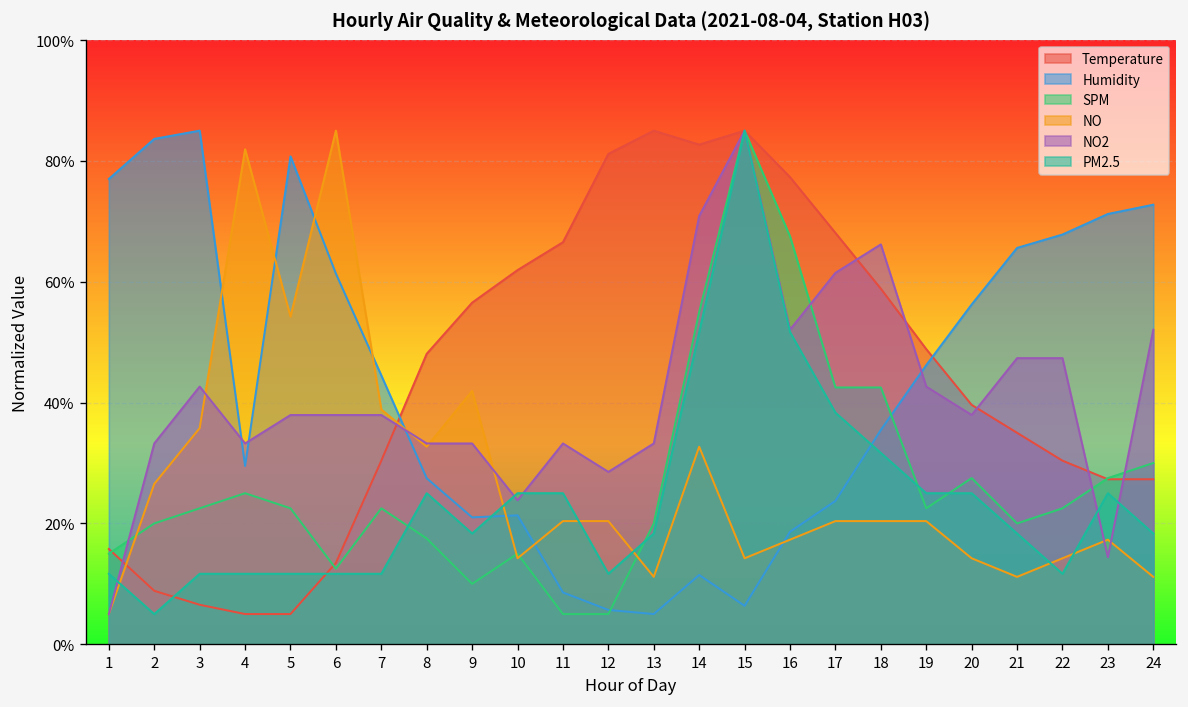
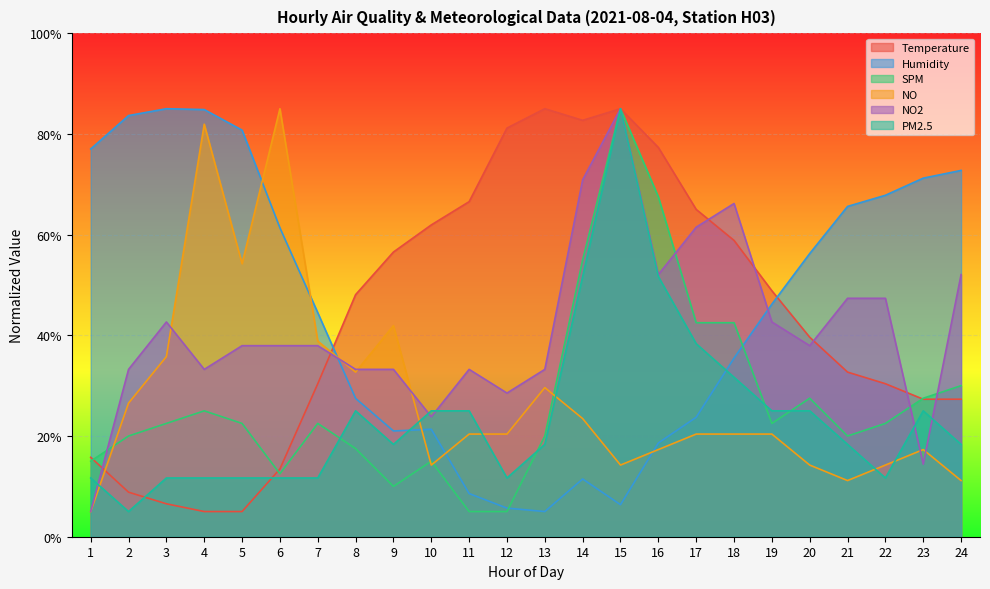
  {
    "Temperature": {
      "1": "16%",
      "2": "9%",
      "3": "7%",
      "4": "5%",
      "5": "5%",
      "6": "13%",
      "7": "30%",
      "8": "48%",
      "9": "57%",
      "10": "62%",
      "11": "67%",
      "12": "81%",
      "13": "85%",
      "14": "83%",
      "16": "77%",
-     "17": "68%",
+     "17": "65%",
      "18": "59%",
      "19": "49%",
      "20": "40%",
-     "21": "35%",
+     "21": "33%",
      "22": "30%",
      "24": "27%"
    },
    "Humidity": {
      "1": "77%",
      "2": "84%",
      "3": "85%",
-     "4": "30%",
+     "4": "85%",
      "5": "81%",
      "6": "61%",
      "7": "44%",
      "8": "27%",
      "9": "21%",
      "10": "21%",
      "11": "9%",
      "12": "6%",
      "13": "5%",
      "14": "11%",
      "15": "6%",
      "16": "19%",
      "17": "24%",
      "18": "35%",
      "19": "46%",
      "20": "56%",
      "21": "66%",
      "22": "68%",
      "23": "71%",
      "24": "73%"
    },
    "NO": {
      "2": "27%",
      "3": "36%",
      "4": "82%",
      "5": "54%",
      "6": "85%",
      "7": "39%",
      "8": "33%",
      "9": "42%",
      "10": "14%",
      "11": "20%",
      "12": "20%",
-     "13": "11%",
-     "14": "33%",
+     "13": "30%",
+     "14": "23%",
      "15": "14%",
      "16": "17%",
      "17": "20%",
      "18": "20%",
      "19": "20%",
      "20": "14%",
      "21": "11%",
      "22": "14%",
      "23": "17%",
      "24": "11%"
    },
    "NO2": {
      "2": "33%",
      "3": "43%",
      "4": "33%",
      "5": "38%",
      "6": "38%",
      "7": "38%",
      "8": "33%",
      "9": "33%",
      "10": "24%",
      "11": "33%",
      "12": "29%",
      "13": "33%",
      "14": "71%",
      "17": "61%",
      "18": "66%",
      "19": "43%",
      "20": "38%",
      "21": "47%",
      "22": "47%",
      "23": "14%",
      "24": "52%"
    }
  }
